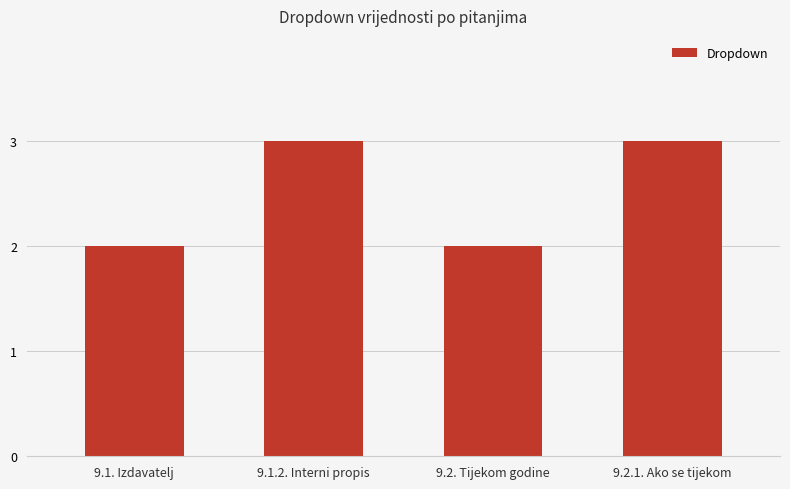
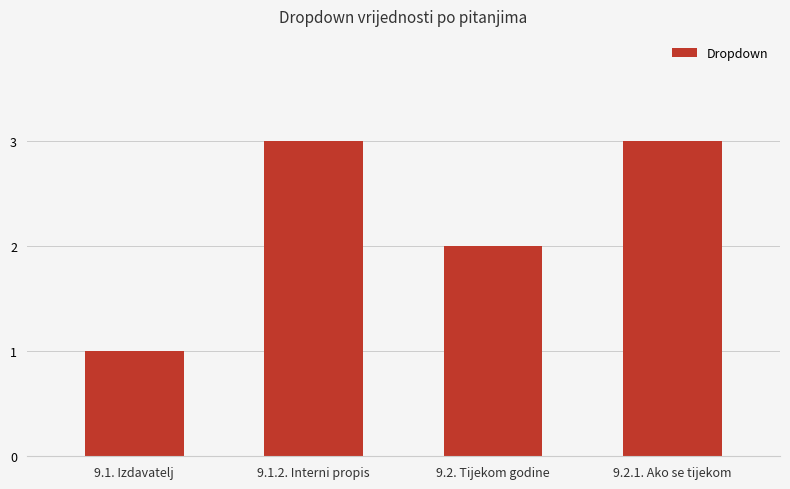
  {
-   "9.1. Izdavatelj": 2,
+   "9.1. Izdavatelj": 1,
    "9.1.2. Interni propis": 3,
    "9.2. Tijekom godine": 2,
    "9.2.1. Ako se tijekom": 3
  }
